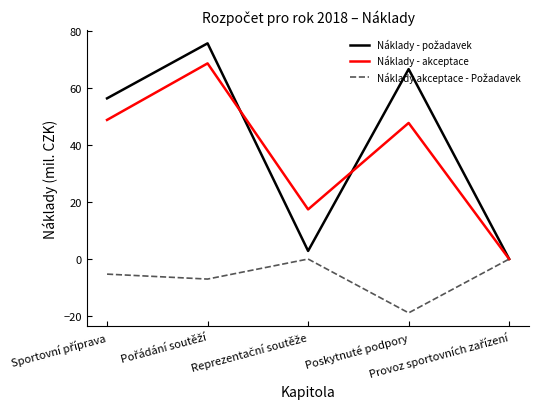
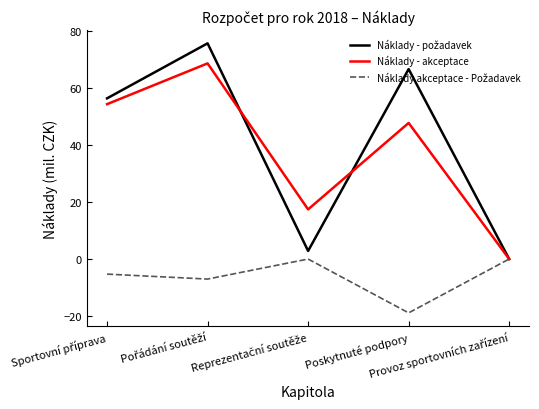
  {
    "Náklady - požadavek": {
      "Sportovní příprava": 56,
      "Pořádání soutěží": 76,
      "Reprezentační soutěže": 3,
      "Poskytnuté podpory": 67
    },
    "Náklady - akceptace": {
-     "Sportovní příprava": 49,
+     "Sportovní příprava": 54,
      "Pořádání soutěží": 69,
      "Reprezentační soutěže": 17,
      "Poskytnuté podpory": 48
    },
    "Náklady akceptace - Požadavek": {
      "Sportovní příprava": -5,
      "Pořádání soutěží": -7,
      "Reprezentační soutěže": 0,
      "Poskytnuté podpory": -19
    }
  }
